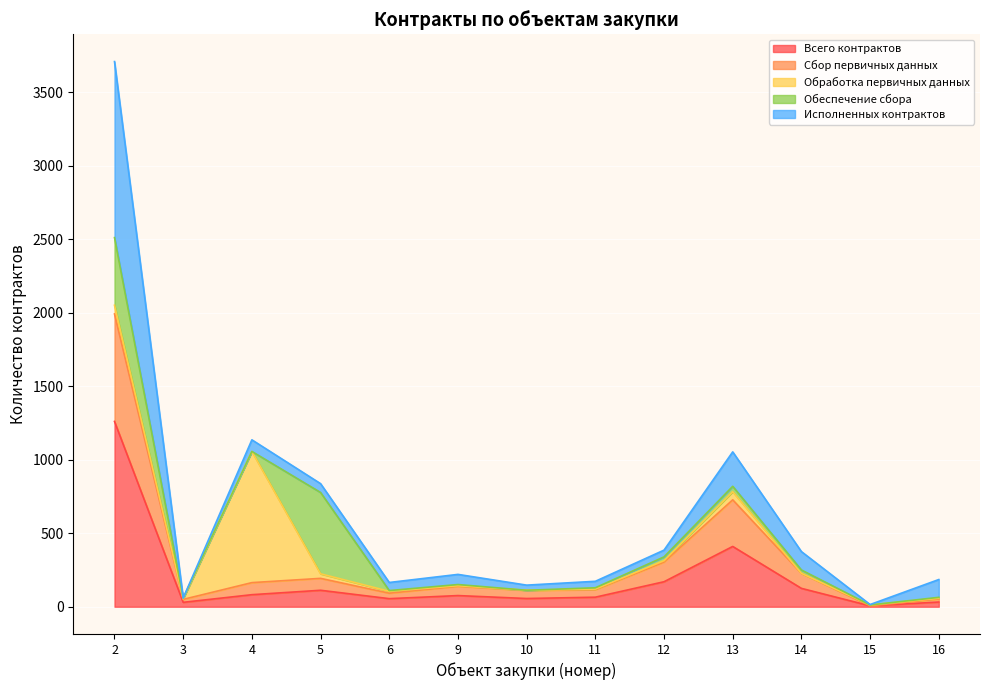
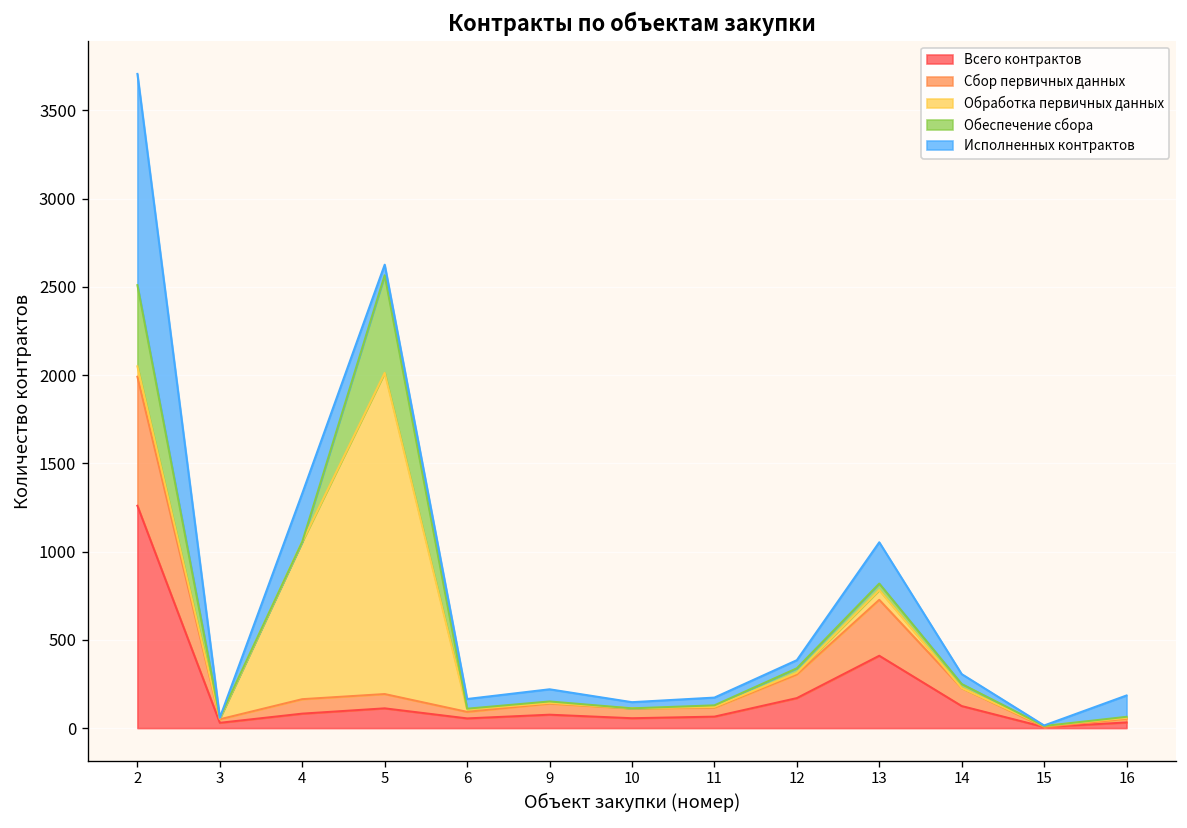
  {
    "Всего контрактов": {
      "2": 1260,
      "3": 30,
      "4": 80,
      "5": 110,
      "6": 60,
      "9": 80,
      "10": 60,
      "11": 70,
      "12": 170,
      "13": 410,
      "14": 130,
      "16": 30
    },
    "Сбор первичных данных": {
      "2": 730,
      "4": 80,
      "5": 80,
      "13": 320
    },
    "Обработка первичных данных": {
      "2": 60,
-     "5": 30,
+     "5": 1820,
      "13": 60
    },
    "Обеспечение сбора": {
      "2": 460,
      "5": 550,
      "12": 30,
      "13": 40,
      "14": 20
    },
    "Исполненных контрактов": {
      "2": 1200,
-     "4": 80,
+     "4": 270,
      "5": 60,
      "6": 60,
      "9": 70,
      "10": 40,
      "11": 40,
      "12": 50,
      "13": 230,
-     "14": 130,
+     "14": 60,
      "16": 120
    }
  }
